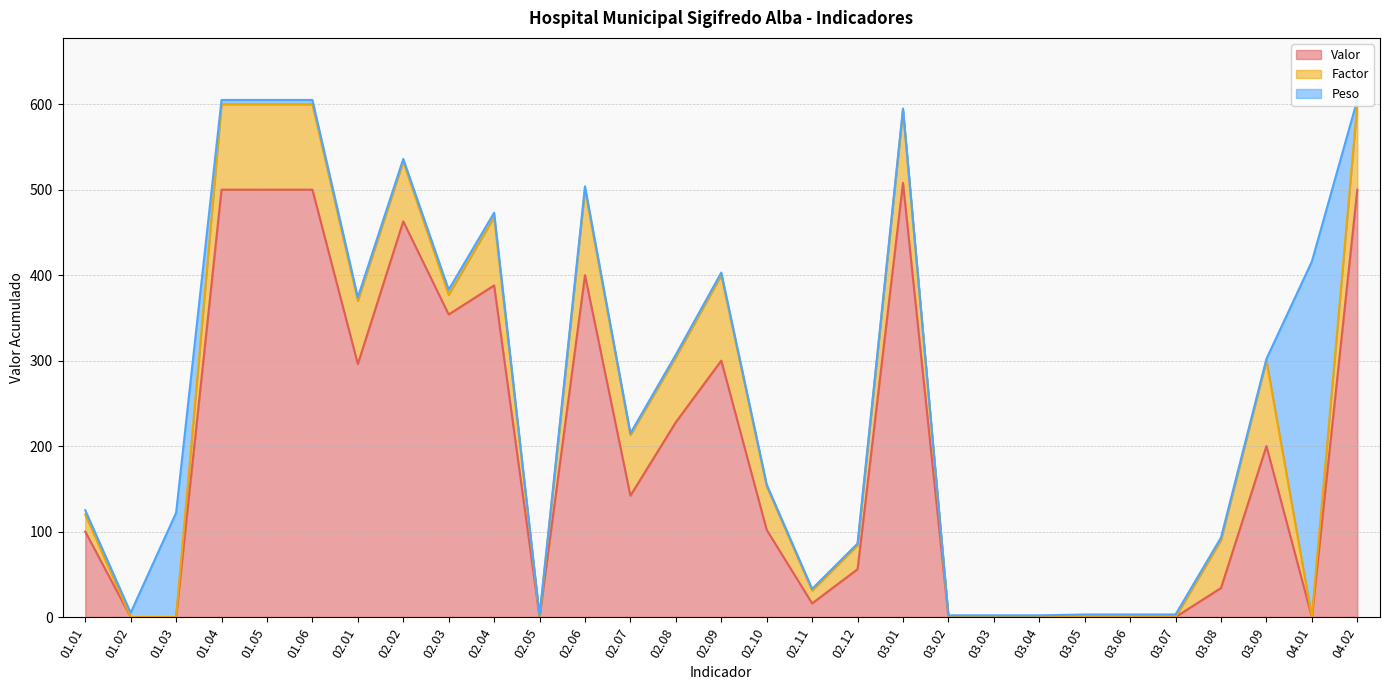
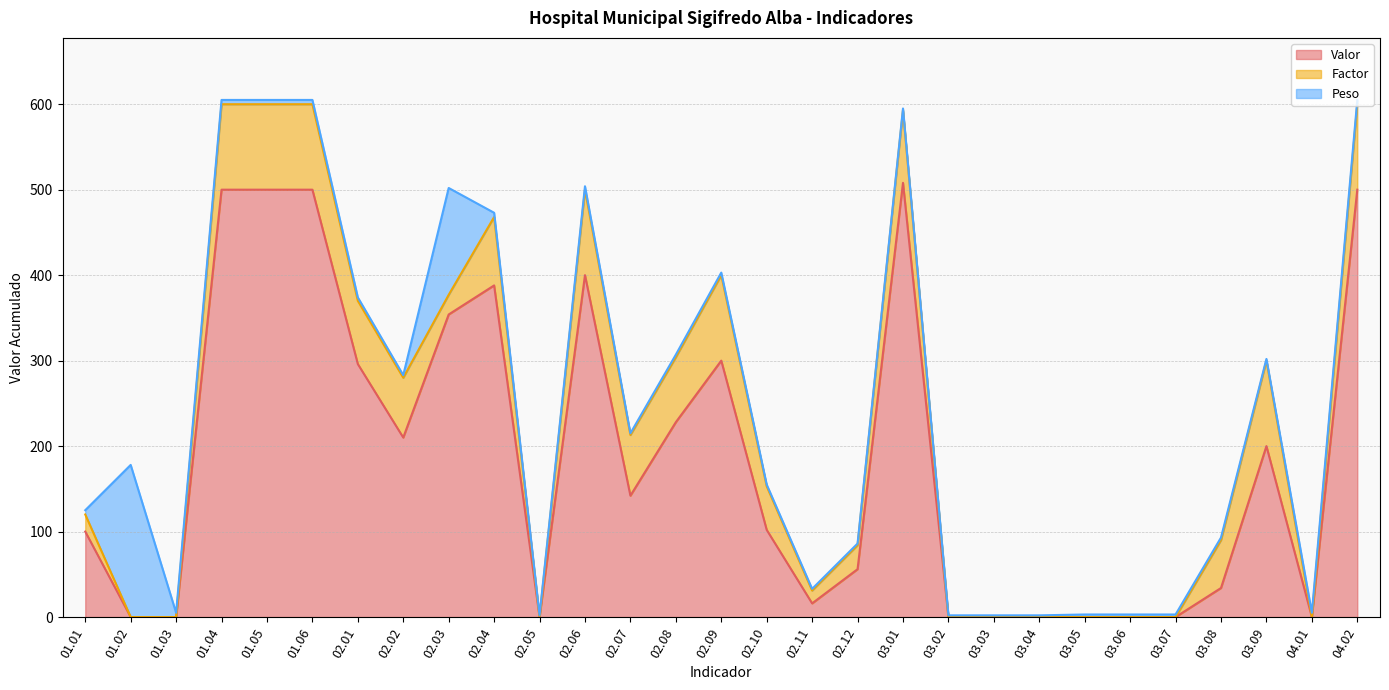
  {
    "Valor": {
      "01.01": 100,
      "01.04": 500,
      "01.05": 500,
      "01.06": 500,
      "02.01": 300,
-     "02.02": 460,
+     "02.02": 210,
      "02.03": 350,
      "02.04": 390,
      "02.06": 400,
      "02.07": 140,
      "02.08": 230,
      "02.09": 300,
      "02.10": 100,
      "02.11": 20,
      "02.12": 60,
      "03.01": 510,
      "03.08": 30,
      "03.09": 200,
      "04.02": 500
    },
    "Factor": {
      "01.01": 20,
      "01.04": 100,
      "01.05": 100,
      "01.06": 100,
      "02.01": 70,
      "02.03": 20,
      "02.04": 80,
      "02.06": 100,
      "02.09": 100
    },
    "Peso": {
      "01.01": 10,
-     "01.02": 10,
-     "01.03": 120,
+     "01.02": 180,
+     "01.03": 10,
      "01.04": 10,
      "01.05": 10,
      "01.06": 10,
      "02.01": 0,
-     "02.03": 10,
+     "02.03": 130,
      "02.04": 10,
      "02.06": 0,
      "02.09": 0,
      "03.05": 0,
      "03.06": 0,
      "03.07": 0,
-     "04.01": 420
+     "04.01": 10
    }
  }
